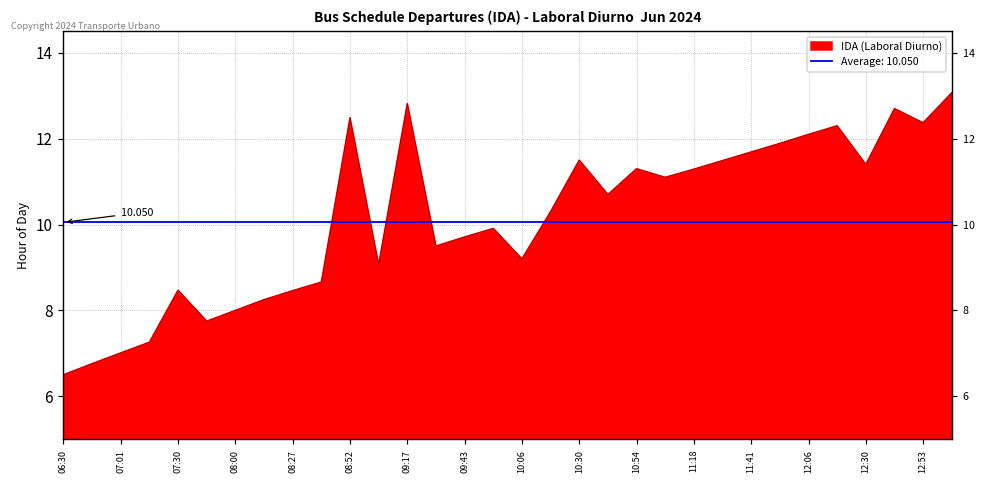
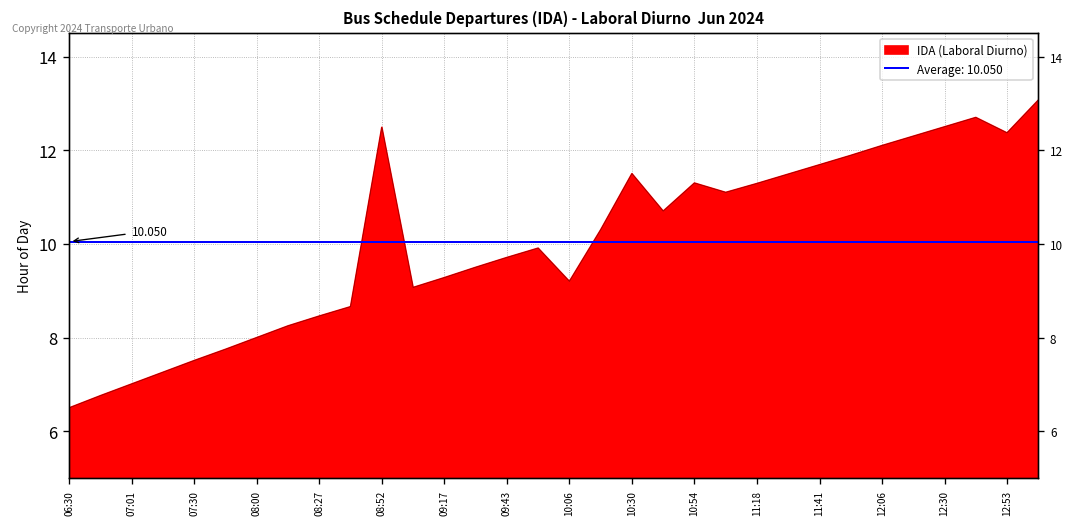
  {
    "06:30": 6.5,
    "07:01": 7.0,
-   "07:30": 8.5,
+   "07:30": 7.5,
    "08:00": 8.0,
    "08:27": 8.5,
    "08:52": 12.5,
-   "09:17": 12.8,
+   "09:17": 9.3,
    "09:43": 9.7,
    "10:06": 9.2,
    "10:30": 11.5,
    "10:54": 11.3,
    "11:18": 11.3,
    "11:41": 11.7,
    "12:06": 12.1,
-   "12:30": 11.4,
+   "12:30": 12.5,
    "12:53": 12.4
  }
